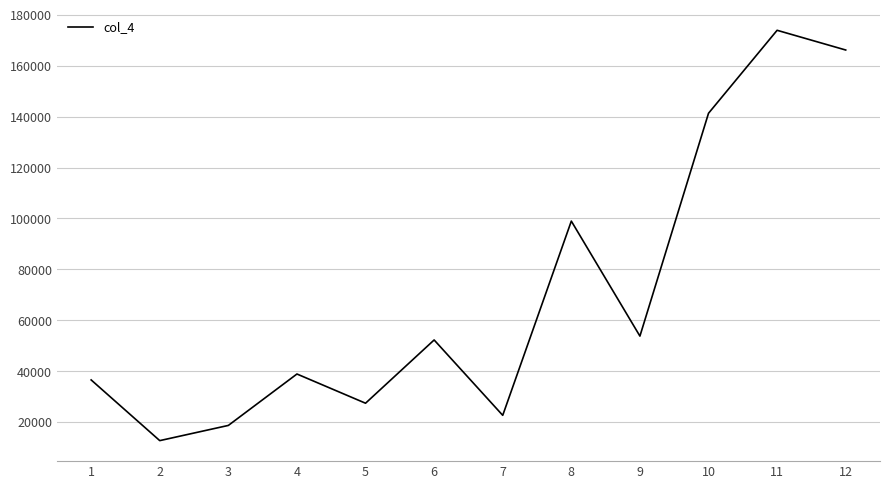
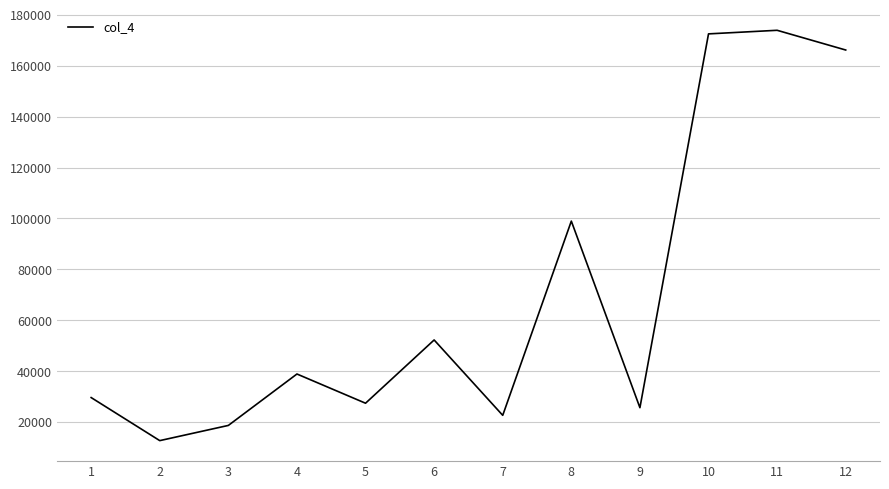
  {
-   "1": 37000,
+   "1": 30000,
    "2": 13000,
    "3": 19000,
    "4": 39000,
    "5": 27000,
    "6": 52000,
    "7": 23000,
    "8": 99000,
-   "9": 54000,
-   "10": 141000,
+   "9": 26000,
+   "10": 172000,
    "11": 174000,
    "12": 166000
  }
